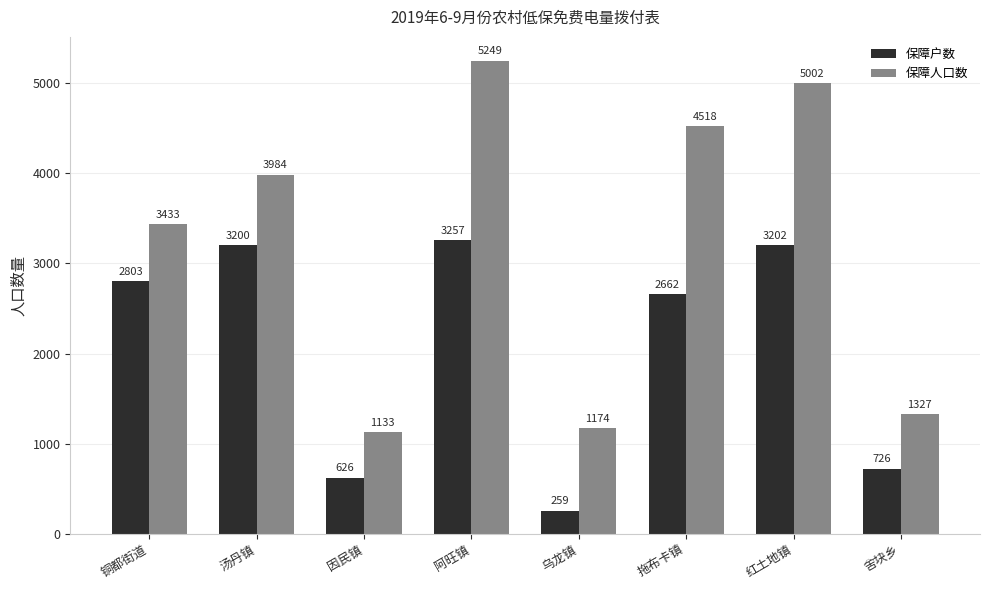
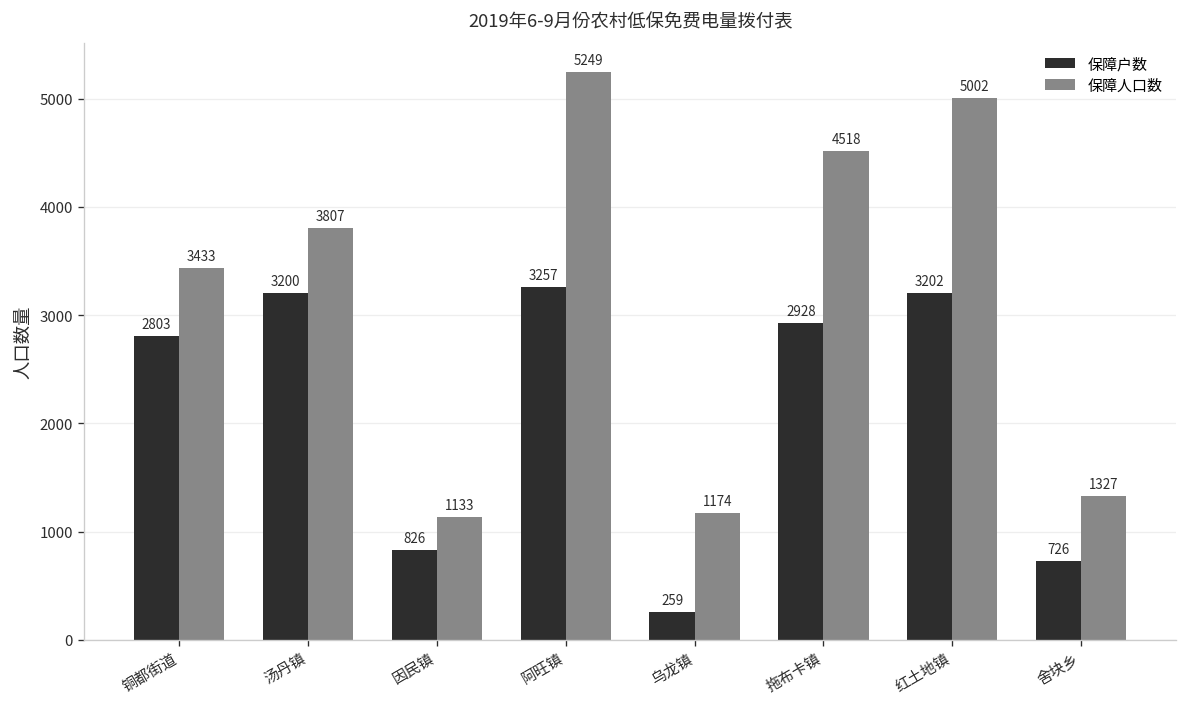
  {
    "保障户数": {
      "铜都街道": 2803,
      "汤丹镇": 3200,
-     "因民镇": 626,
+     "因民镇": 826,
      "阿旺镇": 3257,
      "乌龙镇": 259,
-     "拖布卡镇": 2662,
+     "拖布卡镇": 2928,
      "红土地镇": 3202,
      "舍块乡": 726
    },
    "保障人口数": {
      "铜都街道": 3433,
-     "汤丹镇": 3984,
+     "汤丹镇": 3807,
      "因民镇": 1133,
      "阿旺镇": 5249,
      "乌龙镇": 1174,
      "拖布卡镇": 4518,
      "红土地镇": 5002,
      "舍块乡": 1327
    }
  }
